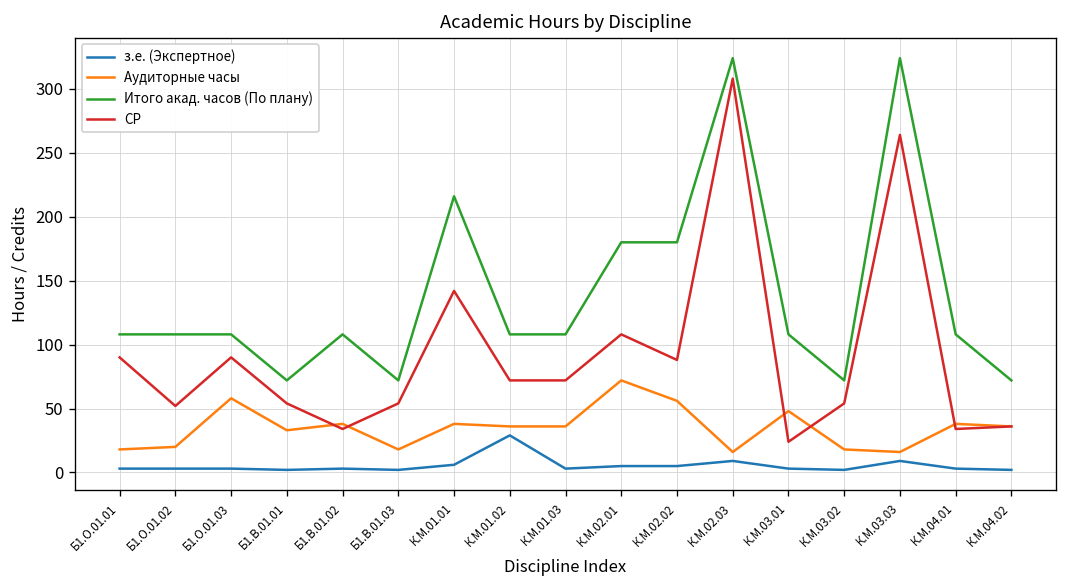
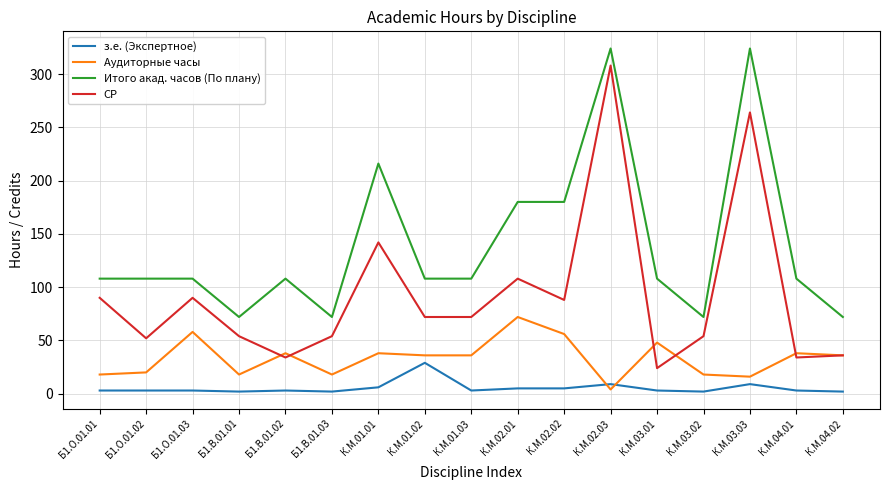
  {
    "з.е. (Экспертное)": {
      "Б1.О.01.01": 3,
      "Б1.О.01.02": 3,
      "Б1.О.01.03": 3,
      "Б1.В.01.01": 2,
      "Б1.В.01.02": 3,
      "Б1.В.01.03": 2,
      "К.М.01.01": 6,
      "К.М.01.02": 29,
      "К.М.01.03": 3,
      "К.М.02.01": 5,
      "К.М.02.02": 5,
      "К.М.02.03": 9,
      "К.М.03.01": 3,
      "К.М.03.02": 2,
      "К.М.03.03": 9,
      "К.М.04.01": 3,
      "К.М.04.02": 2
    },
    "Аудиторные часы": {
      "Б1.О.01.01": 18,
      "Б1.О.01.02": 20,
      "Б1.О.01.03": 58,
-     "Б1.В.01.01": 33,
+     "Б1.В.01.01": 18,
      "Б1.В.01.02": 38,
      "Б1.В.01.03": 18,
      "К.М.01.01": 38,
      "К.М.01.02": 36,
      "К.М.01.03": 36,
      "К.М.02.01": 72,
      "К.М.02.02": 56,
-     "К.М.02.03": 16,
+     "К.М.02.03": 4,
      "К.М.03.01": 48,
      "К.М.03.02": 18,
      "К.М.03.03": 16,
      "К.М.04.01": 38
    },
    "Итого акад. часов (По плану)": {
      "Б1.О.01.01": 108,
      "Б1.О.01.02": 108,
      "Б1.О.01.03": 108,
      "Б1.В.01.01": 72,
      "Б1.В.01.02": 108,
      "Б1.В.01.03": 72,
      "К.М.01.01": 216,
      "К.М.01.02": 108,
      "К.М.01.03": 108,
      "К.М.02.01": 180,
      "К.М.02.02": 180,
      "К.М.02.03": 324,
      "К.М.03.01": 108,
      "К.М.03.02": 72,
      "К.М.03.03": 324,
      "К.М.04.01": 108,
      "К.М.04.02": 72
    },
    "СР": {
      "Б1.О.01.01": 90,
      "Б1.О.01.02": 52,
      "Б1.О.01.03": 90,
      "Б1.В.01.01": 54,
      "Б1.В.01.02": 34,
      "Б1.В.01.03": 54,
      "К.М.01.01": 142,
      "К.М.01.02": 72,
      "К.М.01.03": 72,
      "К.М.02.01": 108,
      "К.М.02.02": 88,
      "К.М.02.03": 308,
      "К.М.03.01": 24,
      "К.М.03.02": 54,
      "К.М.03.03": 264,
      "К.М.04.01": 34
    }
  }
